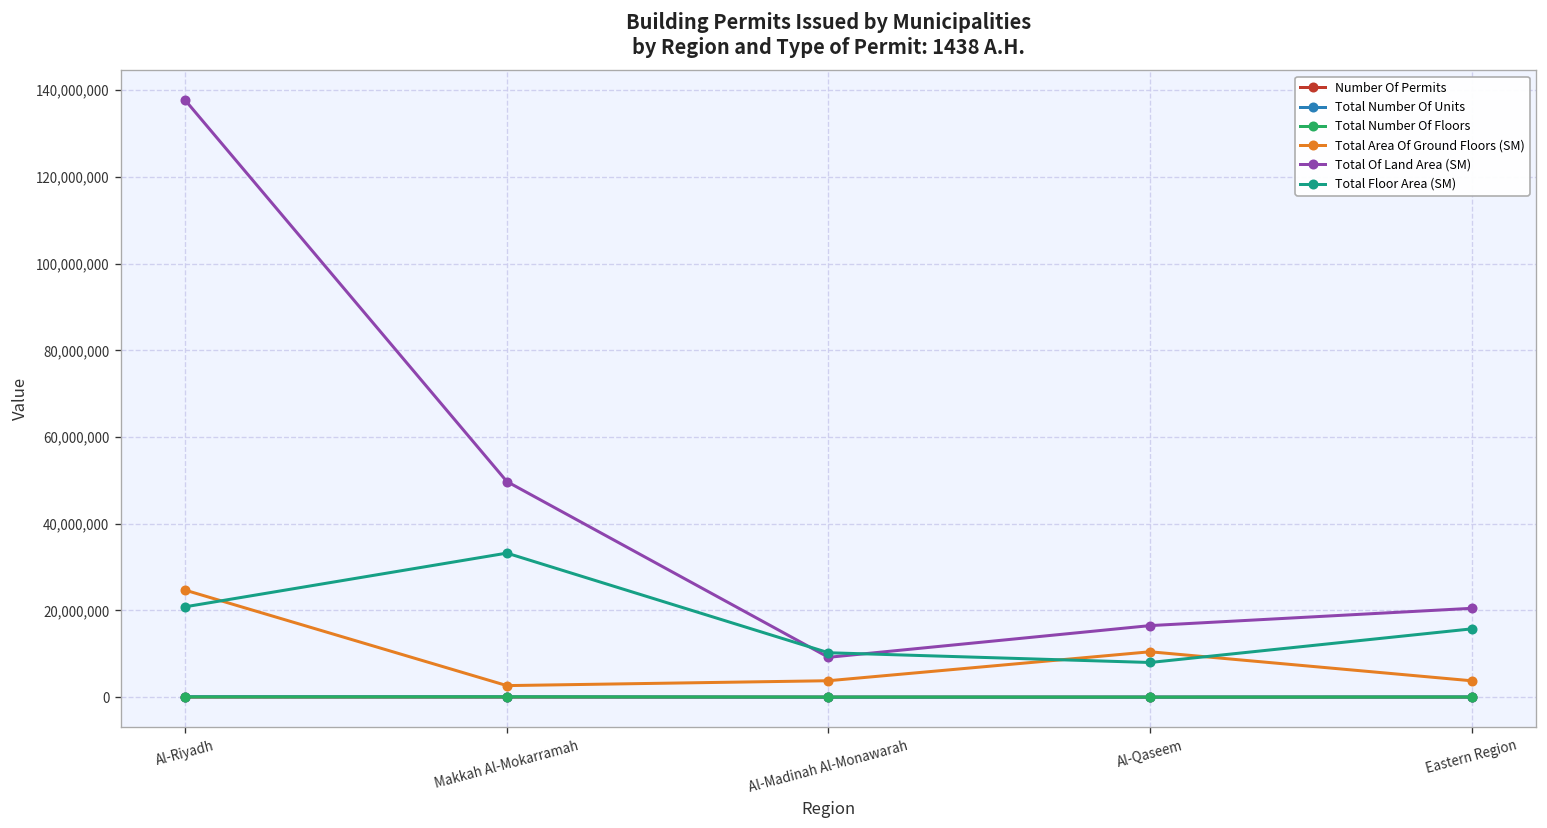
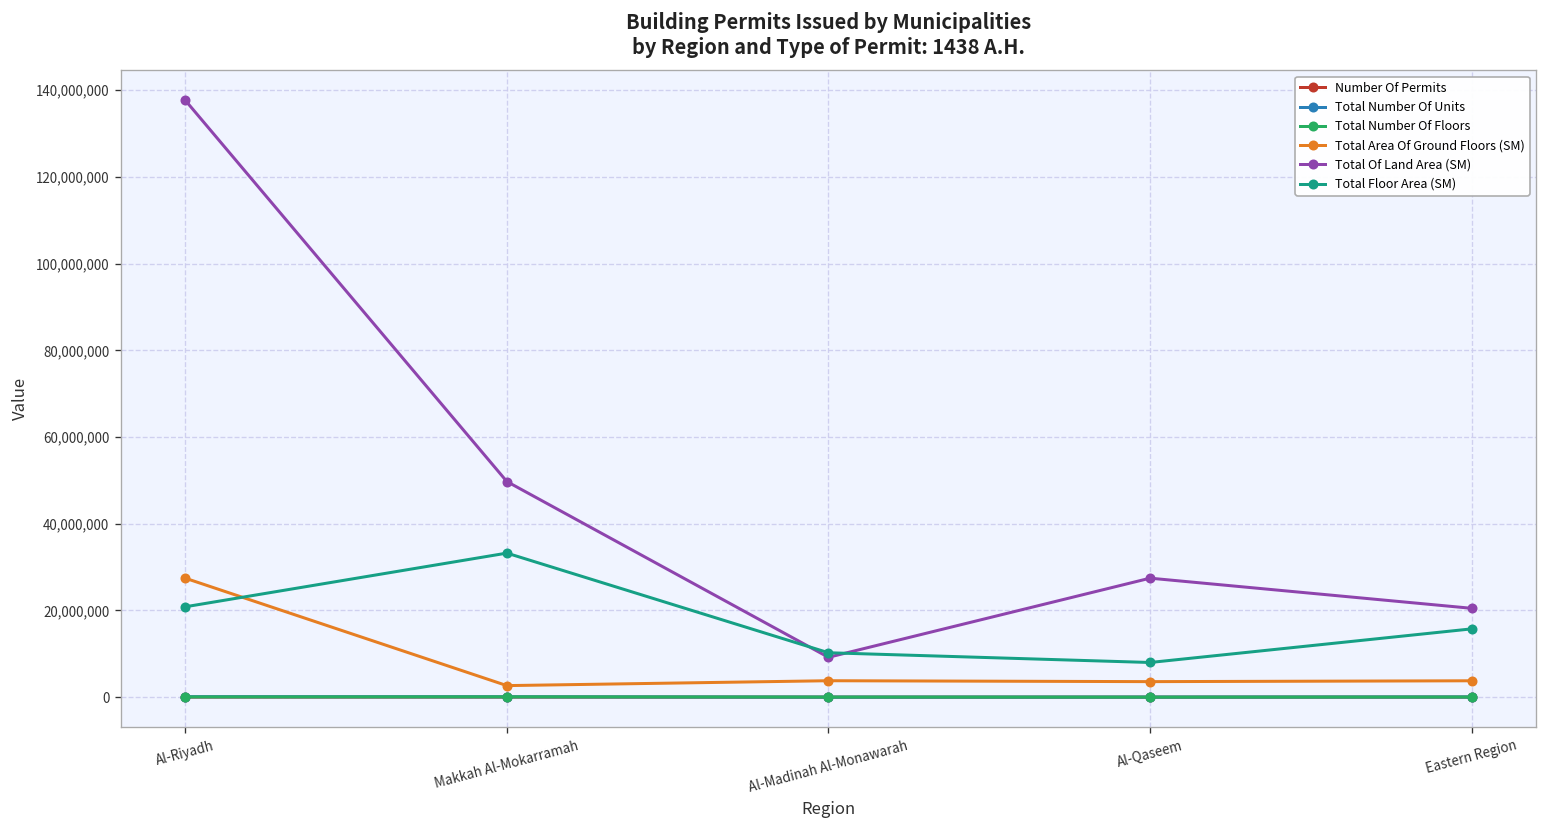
  {
    "Total Area Of Ground Floors (SM)": {
-     "Al-Riyadh": "25,000,000",
+     "Al-Riyadh": "27,000,000",
      "Makkah Al-Mokarramah": "3,000,000",
      "Al-Madinah Al-Monawarah": "4,000,000",
-     "Al-Qaseem": "10,000,000",
+     "Al-Qaseem": "4,000,000",
      "Eastern Region": "4,000,000"
    },
    "Total Of Land Area (SM)": {
      "Al-Riyadh": "138,000,000",
      "Makkah Al-Mokarramah": "50,000,000",
      "Al-Madinah Al-Monawarah": "9,000,000",
-     "Al-Qaseem": "17,000,000",
+     "Al-Qaseem": "27,000,000",
      "Eastern Region": "21,000,000"
    }
  }
